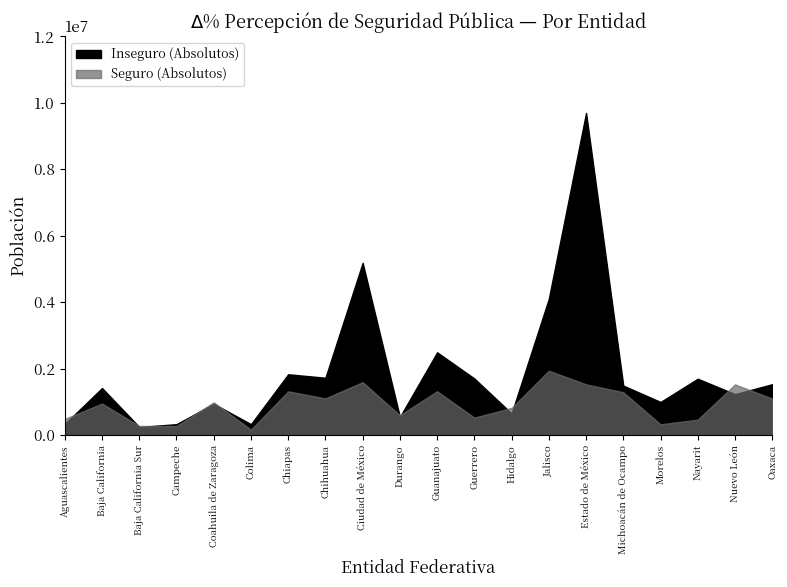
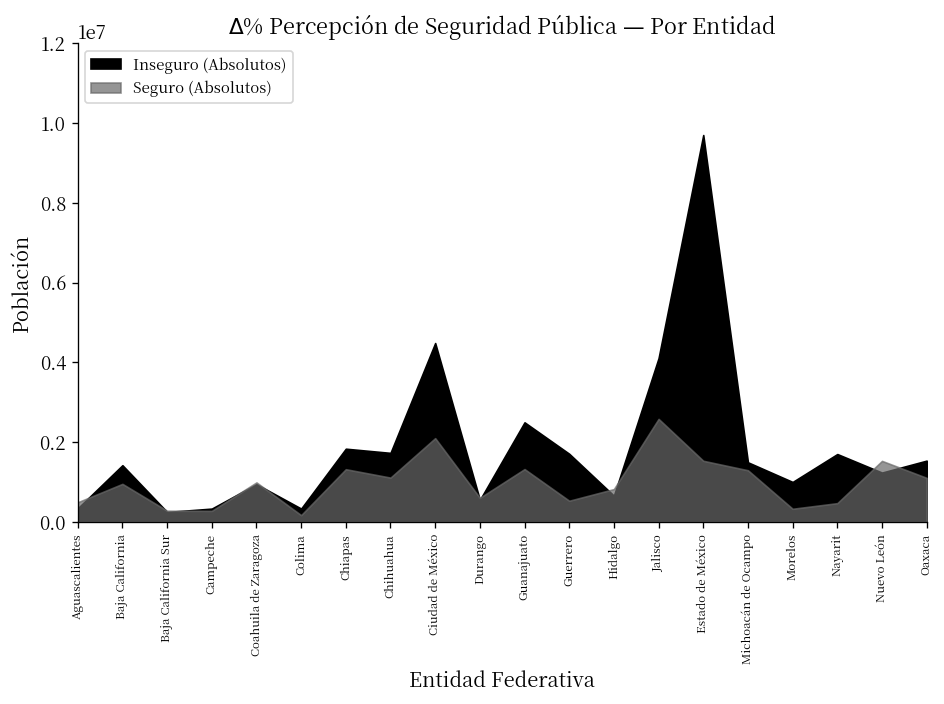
  {
    "Inseguro (Absolutos)": {
      "Aguascalientes": 300000,
      "Baja California": 1400000,
      "Colima": 300000,
      "Chiapas": 1800000,
      "Chihuahua": 1700000,
-     "Ciudad de México": 5200000,
+     "Ciudad de México": 4500000,
      "Guanajuato": 2500000,
      "Guerrero": 1700000,
      "Hidalgo": 700000,
      "Jalisco": 4100000,
      "Estado de México": 9700000,
      "Michoacán de Ocampo": 1500000,
      "Morelos": 1000000,
      "Nayarit": 1700000,
      "Nuevo León": 1200000,
      "Oaxaca": 1500000
    },
    "Seguro (Absolutos)": {
      "Aguascalientes": 500000,
      "Baja California": 1000000,
      "Colima": 200000,
      "Chiapas": 1300000,
      "Chihuahua": 1100000,
-     "Ciudad de México": 1600000,
+     "Ciudad de México": 2100000,
      "Guanajuato": 1300000,
      "Guerrero": 500000,
      "Hidalgo": 800000,
-     "Jalisco": 1900000,
+     "Jalisco": 2600000,
      "Estado de México": 1500000,
      "Michoacán de Ocampo": 1300000,
      "Morelos": 300000,
      "Nayarit": 500000,
      "Nuevo León": 1500000,
      "Oaxaca": 1100000
    }
  }
